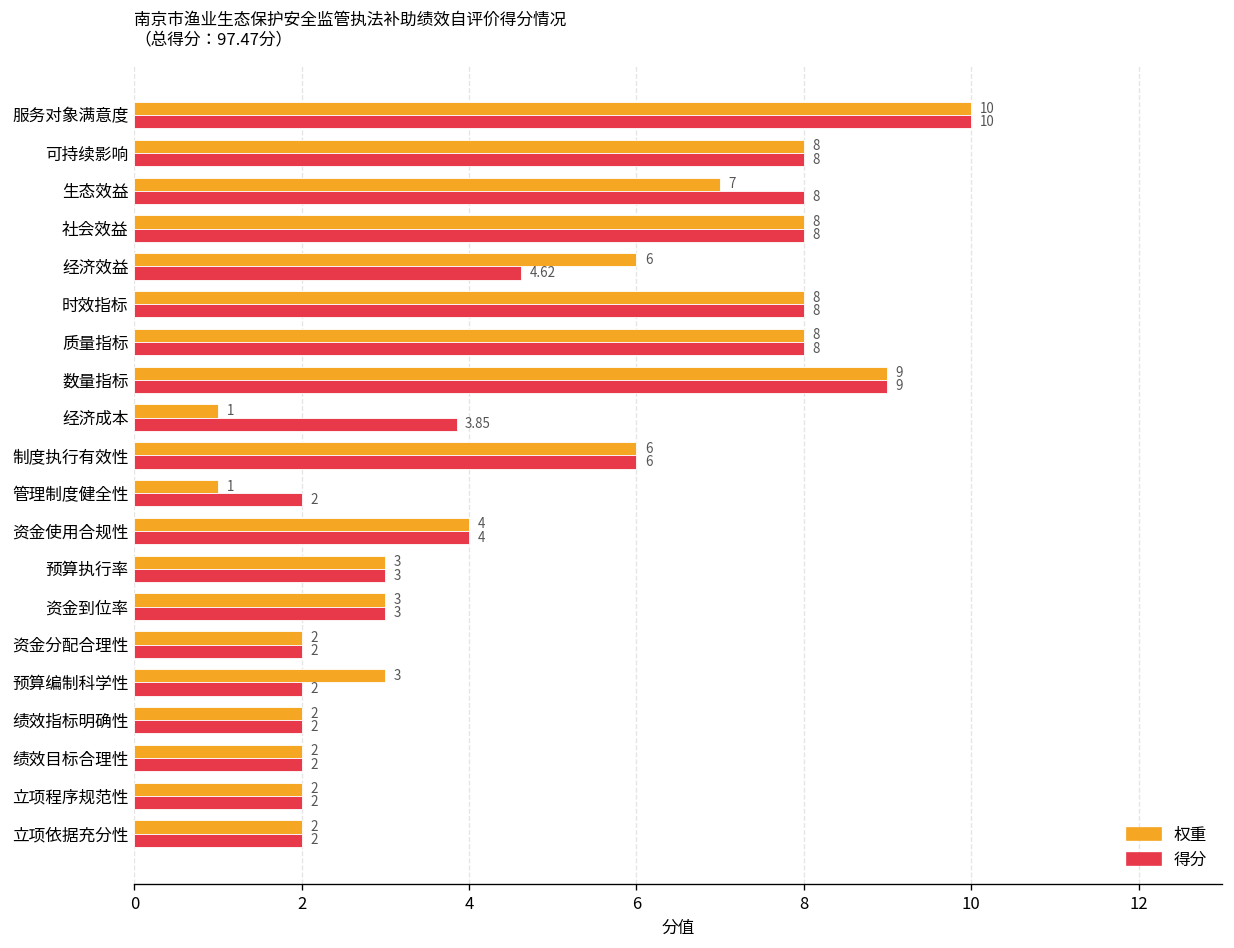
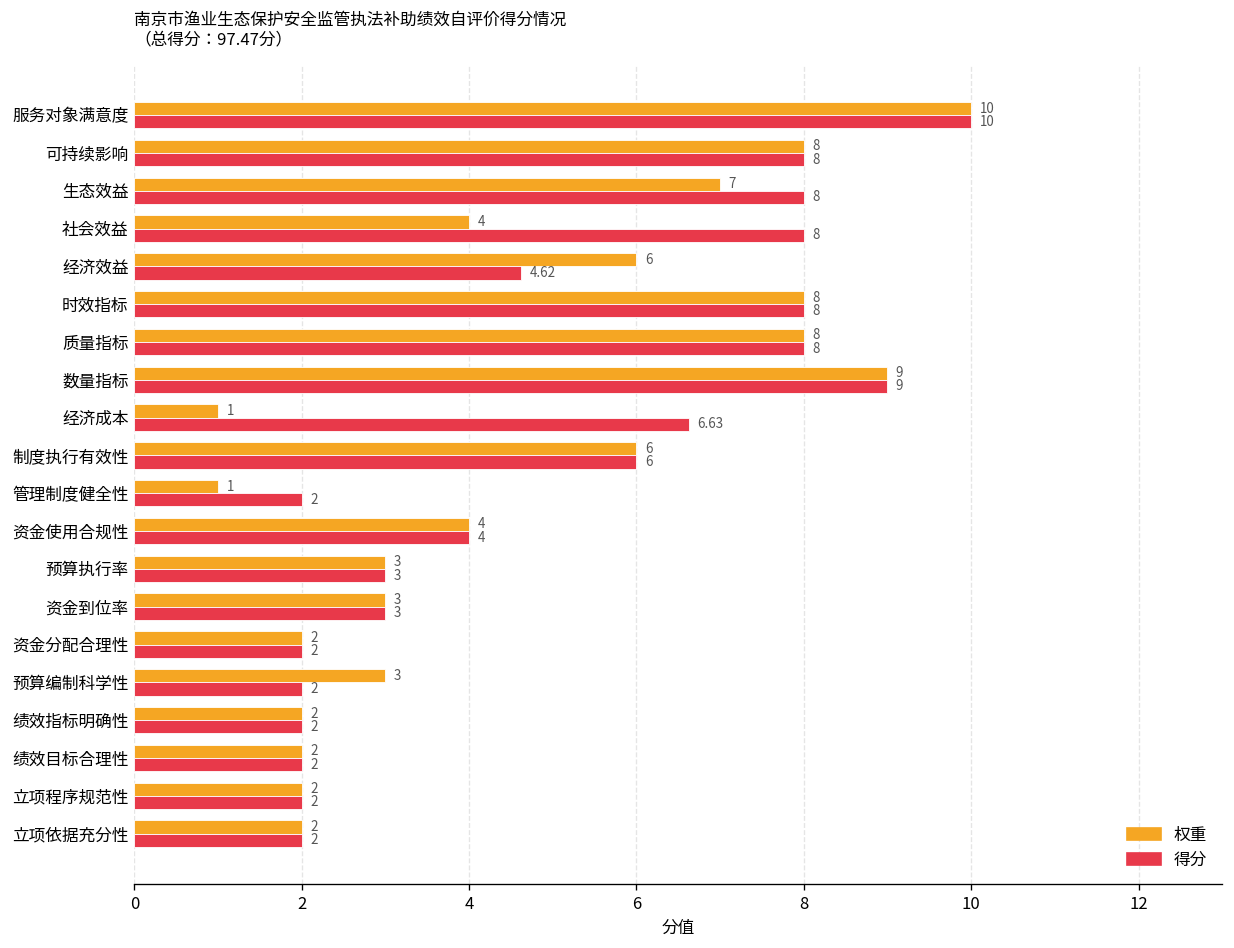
  {
    "权重": {
      "服务对象满意度": 10,
      "可持续影响": 8,
      "生态效益": 7,
-     "社会效益": 8,
+     "社会效益": 4,
      "经济效益": 6,
      "时效指标": 8,
      "质量指标": 8,
      "数量指标": 9,
      "经济成本": 1,
      "制度执行有效性": 6,
      "管理制度健全性": 1,
      "资金使用合规性": 4,
      "预算执行率": 3,
      "资金到位率": 3,
      "资金分配合理性": 2,
      "预算编制科学性": 3,
      "绩效指标明确性": 2,
      "绩效目标合理性": 2,
      "立项程序规范性": 2,
      "立项依据充分性": 2
    },
    "得分": {
      "服务对象满意度": 10,
      "可持续影响": 8,
      "生态效益": 8,
      "社会效益": 8,
      "经济效益": 4.62,
      "时效指标": 8,
      "质量指标": 8,
      "数量指标": 9,
-     "经济成本": 3.85,
+     "经济成本": 6.63,
      "制度执行有效性": 6,
      "管理制度健全性": 2,
      "资金使用合规性": 4,
      "预算执行率": 3,
      "资金到位率": 3,
      "资金分配合理性": 2,
      "预算编制科学性": 2,
      "绩效指标明确性": 2,
      "绩效目标合理性": 2,
      "立项程序规范性": 2,
      "立项依据充分性": 2
    }
  }
